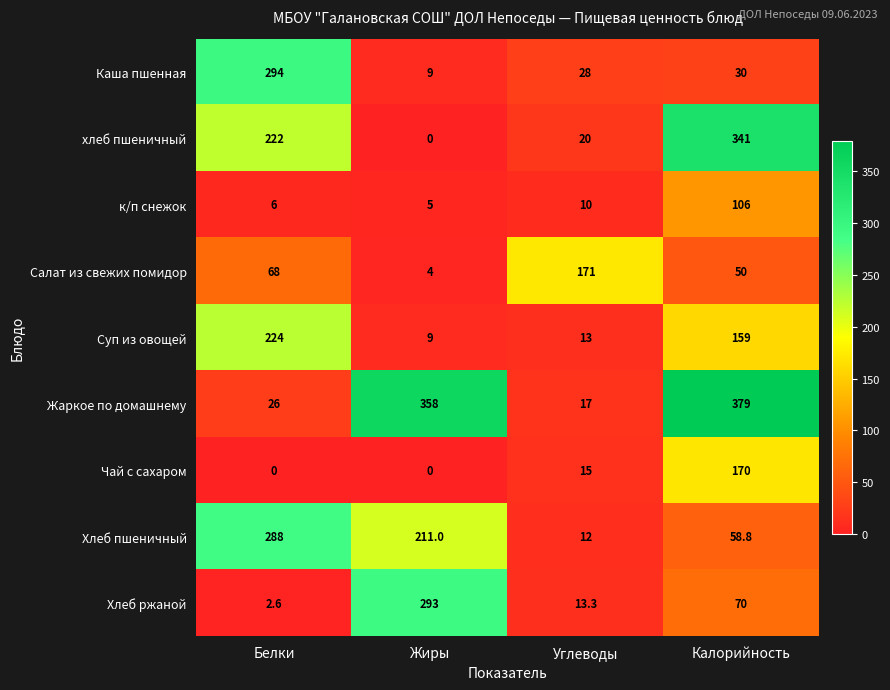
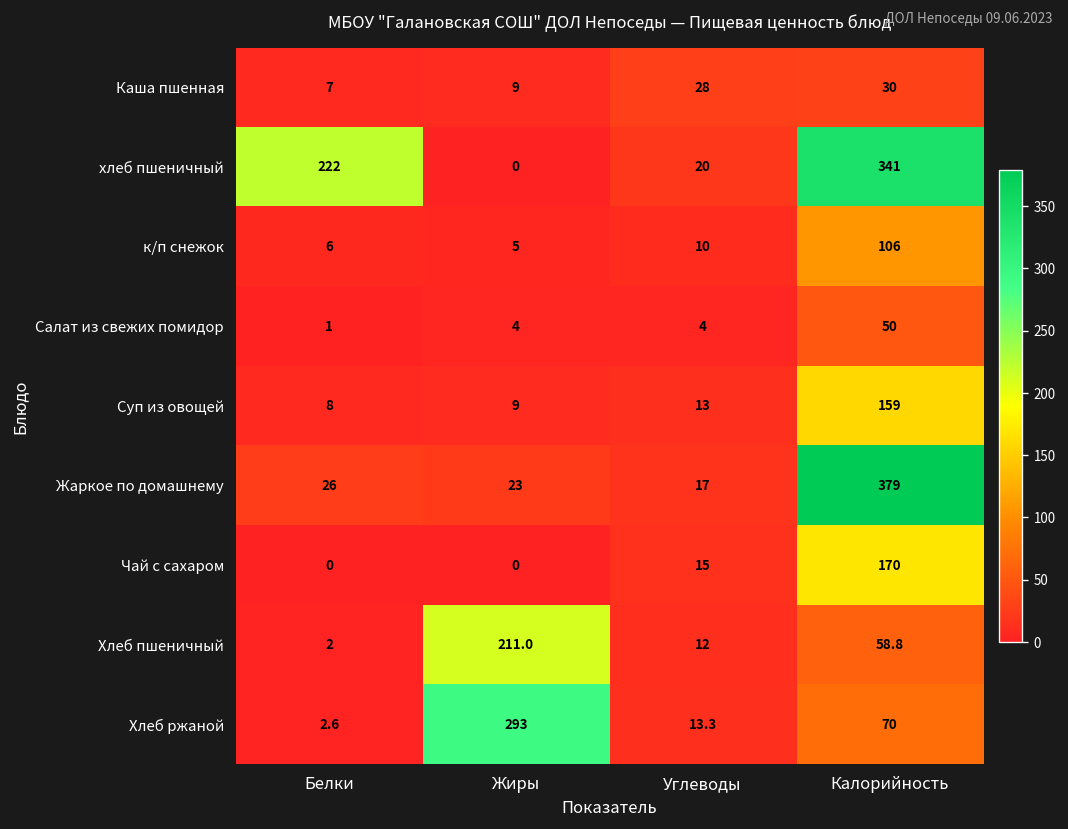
  {
    "Каша пшенная": {
-     "Белки": 294,
+     "Белки": 7,
      "Жиры": 9,
      "Углеводы": 28,
      "Калорийность": 30
    },
    "хлеб пшеничный": {
      "Белки": 222,
      "Жиры": 0,
      "Углеводы": 20,
      "Калорийность": 341
    },
    "к/п снежок": {
      "Белки": 6,
      "Жиры": 5,
      "Углеводы": 10,
      "Калорийность": 106
    },
    "Салат из свежих помидор": {
-     "Белки": 68,
+     "Белки": 1,
      "Жиры": 4,
-     "Углеводы": 171,
+     "Углеводы": 4,
      "Калорийность": 50
    },
    "Суп из овощей": {
-     "Белки": 224,
+     "Белки": 8,
      "Жиры": 9,
      "Углеводы": 13,
      "Калорийность": 159
    },
    "Жаркое по домашнему": {
      "Белки": 26,
-     "Жиры": 358,
+     "Жиры": 23,
      "Углеводы": 17,
      "Калорийность": 379
    },
    "Чай с сахаром": {
      "Белки": 0,
      "Жиры": 0,
      "Углеводы": 15,
      "Калорийность": 170
    },
    "Хлеб пшеничный": {
-     "Белки": 288,
+     "Белки": 2,
      "Жиры": 211.0,
      "Углеводы": 12,
      "Калорийность": 58.8
    },
    "Хлеб ржаной": {
      "Белки": 2.6,
      "Жиры": 293,
      "Углеводы": 13.3,
      "Калорийность": 70
    }
  }
